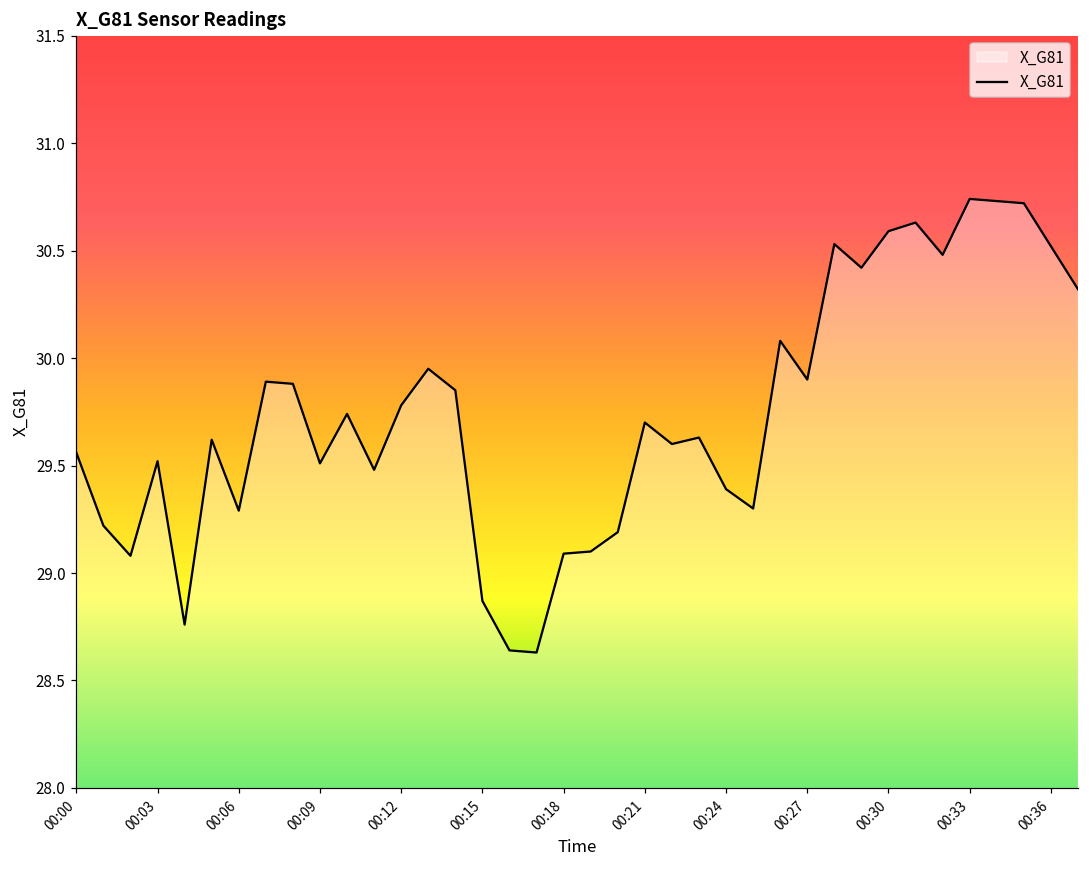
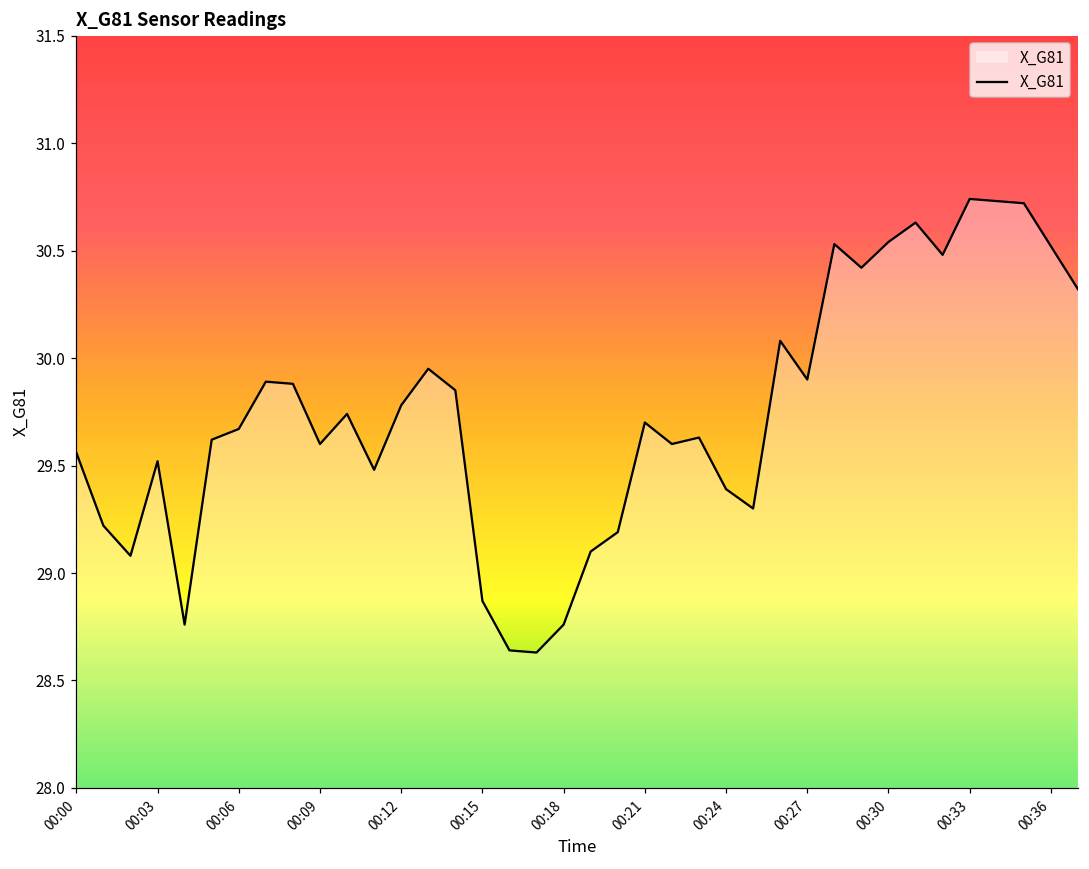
  {
    "00:00": 29.56,
    "00:03": 29.52,
-   "00:06": 29.29,
-   "00:09": 29.51,
+   "00:06": 29.67,
+   "00:09": 29.60,
    "00:12": 29.78,
    "00:15": 28.87,
-   "00:18": 29.09,
+   "00:18": 28.76,
    "00:21": 29.70,
    "00:24": 29.39,
    "00:27": 29.90,
-   "00:30": 30.59,
+   "00:30": 30.54,
    "00:33": 30.74,
    "00:36": 30.52
  }
